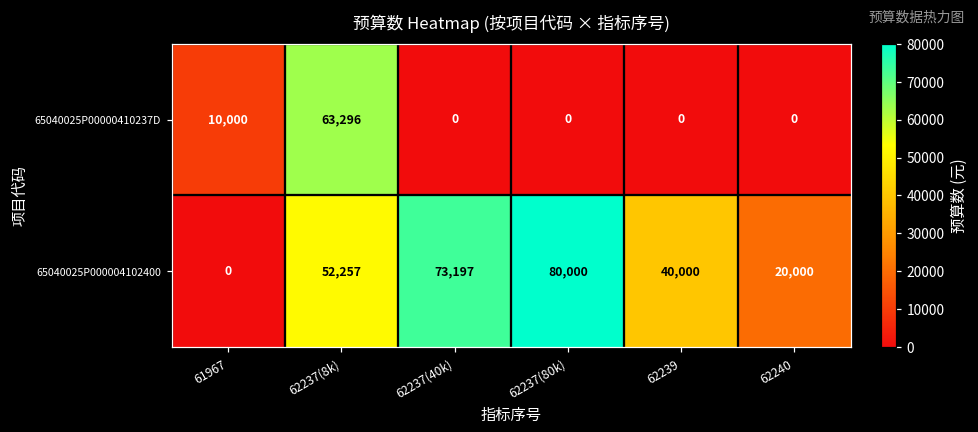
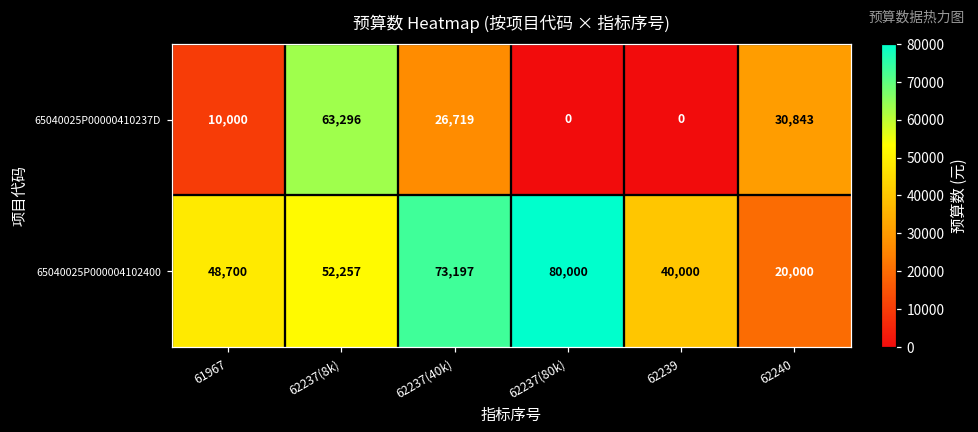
  {
    "65040025P00000410237D": {
      "61967": "10,000",
      "62237(8k)": "63,296",
-     "62237(40k)": "0",
+     "62237(40k)": "26,719",
      "62237(80k)": "0",
      "62239": "0",
-     "62240": "0"
+     "62240": "30,843"
    },
    "65040025P000004102400": {
-     "61967": "0",
+     "61967": "48,700",
      "62237(8k)": "52,257",
      "62237(40k)": "73,197",
      "62237(80k)": "80,000",
      "62239": "40,000",
      "62240": "20,000"
    }
  }
